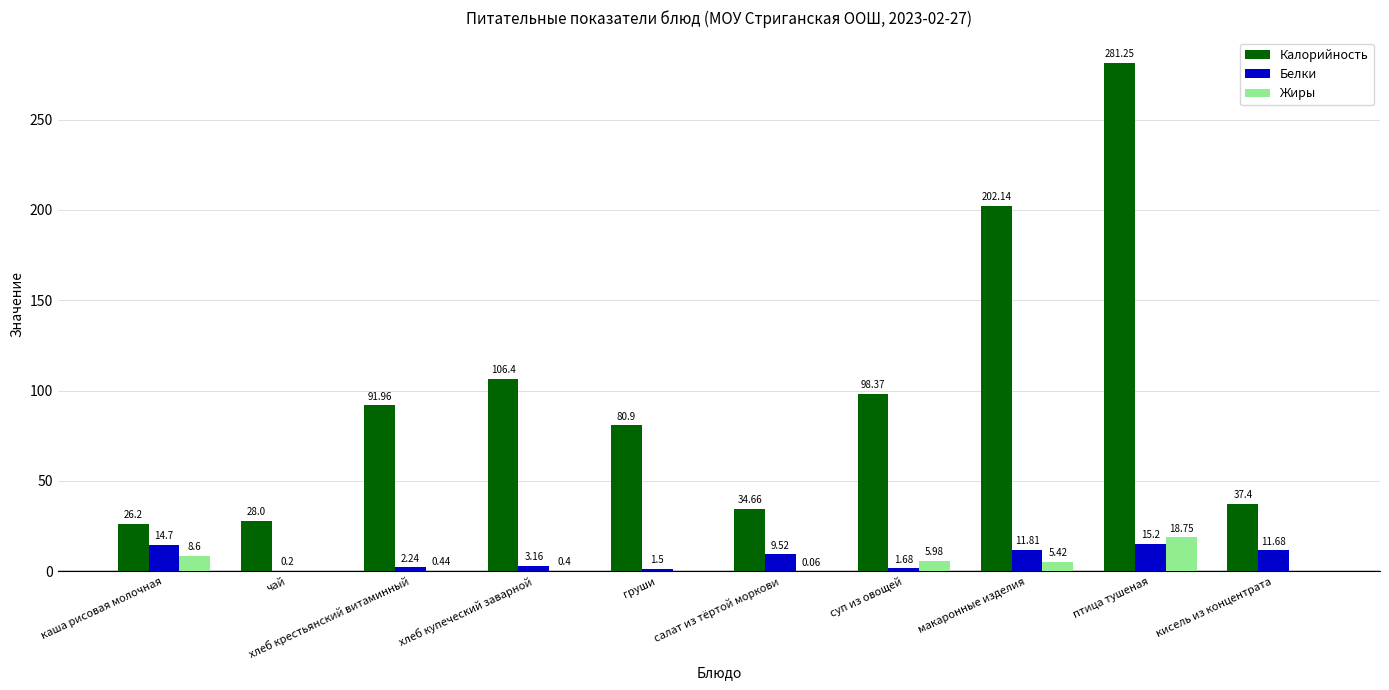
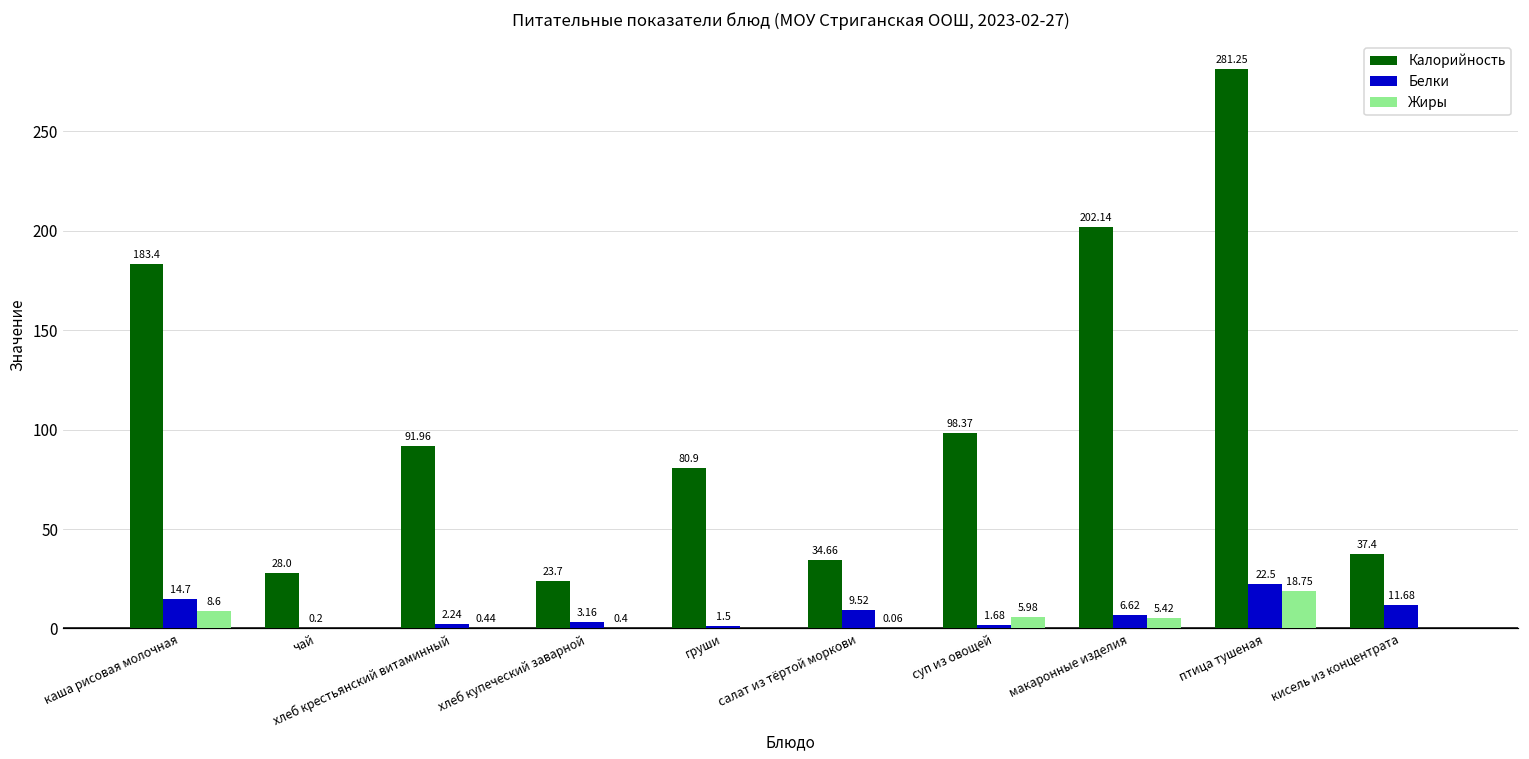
  {
    "Калорийность": {
-     "каша рисовая молочная": 26.2,
+     "каша рисовая молочная": 183.4,
      "чай": 28.0,
      "хлеб крестьянский витаминный": 91.96,
-     "хлеб купеческий заварной": 106.4,
+     "хлеб купеческий заварной": 23.7,
      "груши": 80.9,
      "салат из тёртой моркови": 34.66,
      "суп из овощей": 98.37,
      "макаронные изделия": 202.14,
      "птица тушеная": 281.25,
      "кисель из концентрата": 37.4
    },
    "Белки": {
      "каша рисовая молочная": 14.7,
      "чай": 0.2,
      "хлеб крестьянский витаминный": 2.24,
      "хлеб купеческий заварной": 3.16,
      "груши": 1.5,
      "салат из тёртой моркови": 9.52,
      "суп из овощей": 1.68,
-     "макаронные изделия": 11.81,
-     "птица тушеная": 15.2,
+     "макаронные изделия": 6.62,
+     "птица тушеная": 22.5,
      "кисель из концентрата": 11.68
    },
    "Жиры": {
      "каша рисовая молочная": 8.6,
      "хлеб крестьянский витаминный": 0.44,
      "хлеб купеческий заварной": 0.4,
      "салат из тёртой моркови": 0.06,
      "суп из овощей": 5.98,
      "макаронные изделия": 5.42,
      "птица тушеная": 18.75
    }
  }
